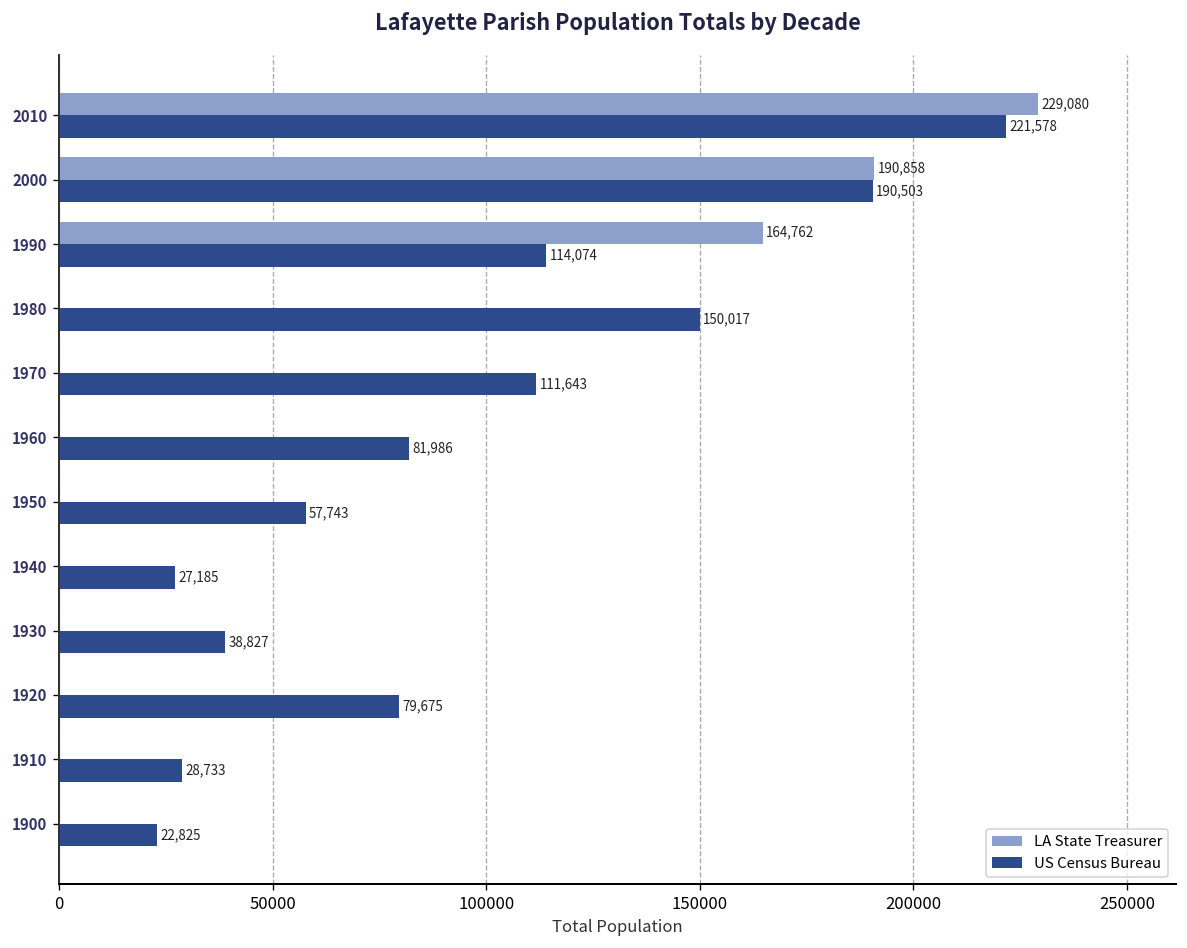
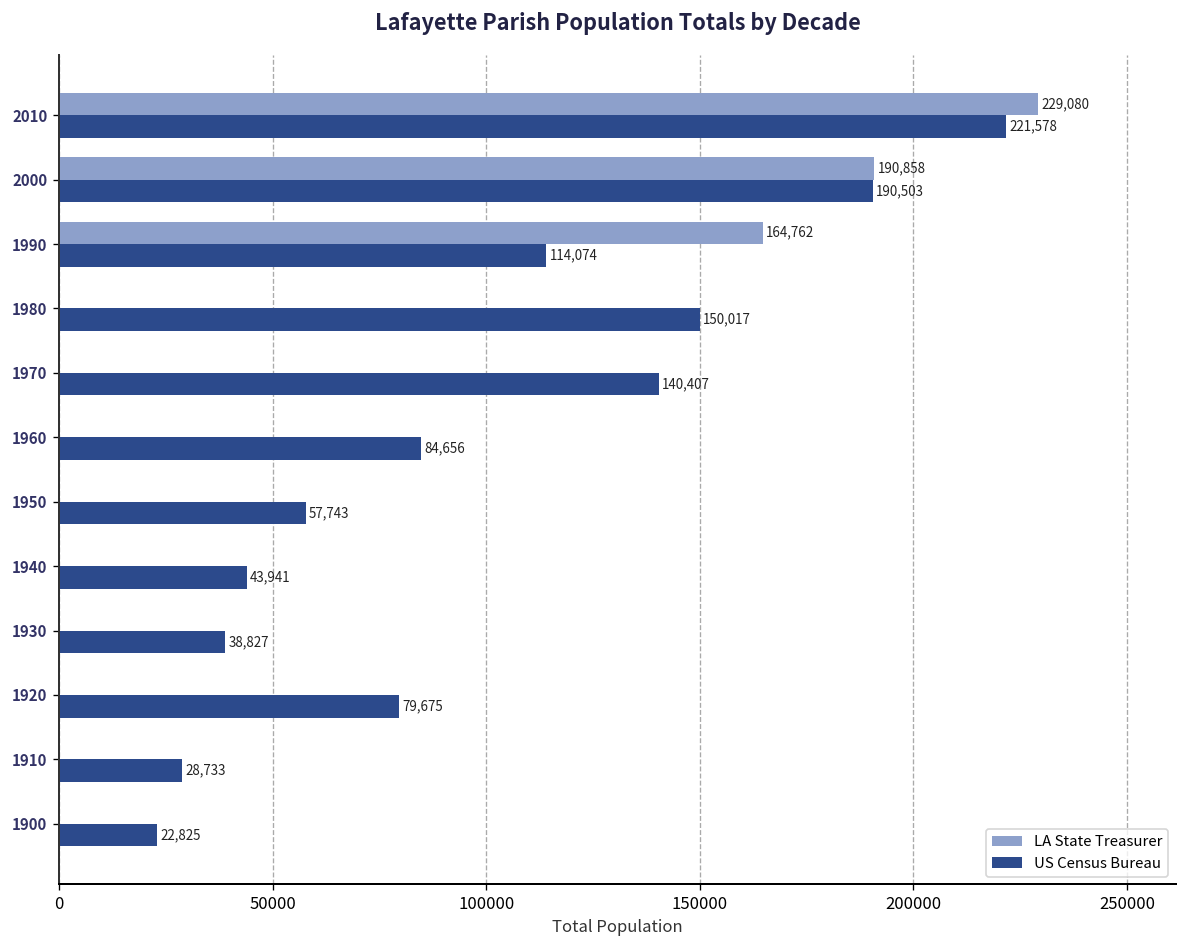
  {
    "LA State Treasurer": {
      "2010": "229,080",
      "2000": "190,858",
      "1990": "164,762"
    },
    "US Census Bureau": {
      "2010": "221,578",
      "2000": "190,503",
      "1990": "114,074",
      "1980": "150,017",
-     "1970": "111,643",
-     "1960": "81,986",
+     "1970": "140,407",
+     "1960": "84,656",
      "1950": "57,743",
-     "1940": "27,185",
+     "1940": "43,941",
      "1930": "38,827",
      "1920": "79,675",
      "1910": "28,733",
      "1900": "22,825"
    }
  }
